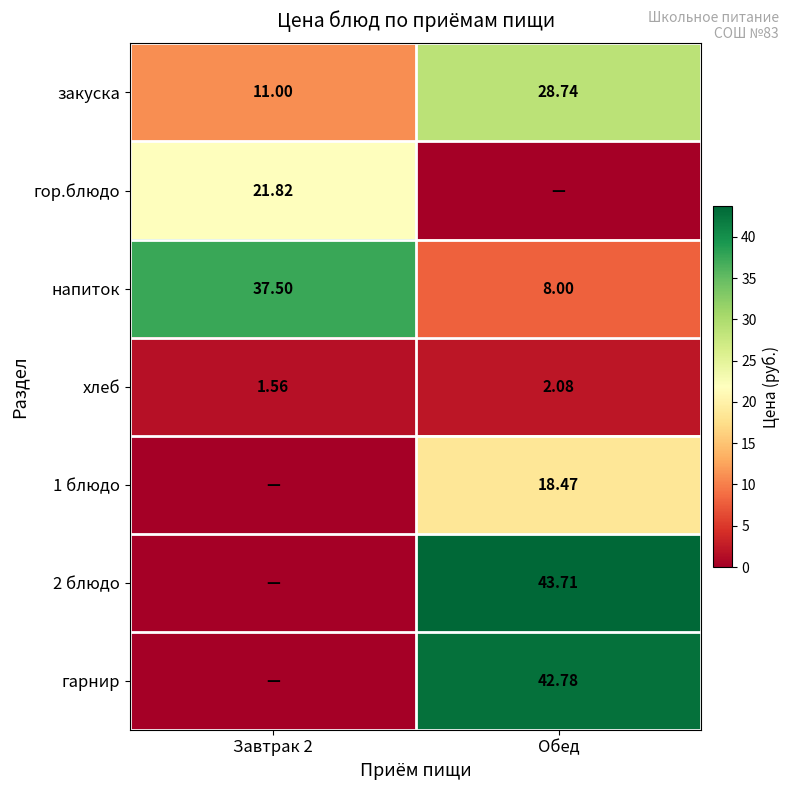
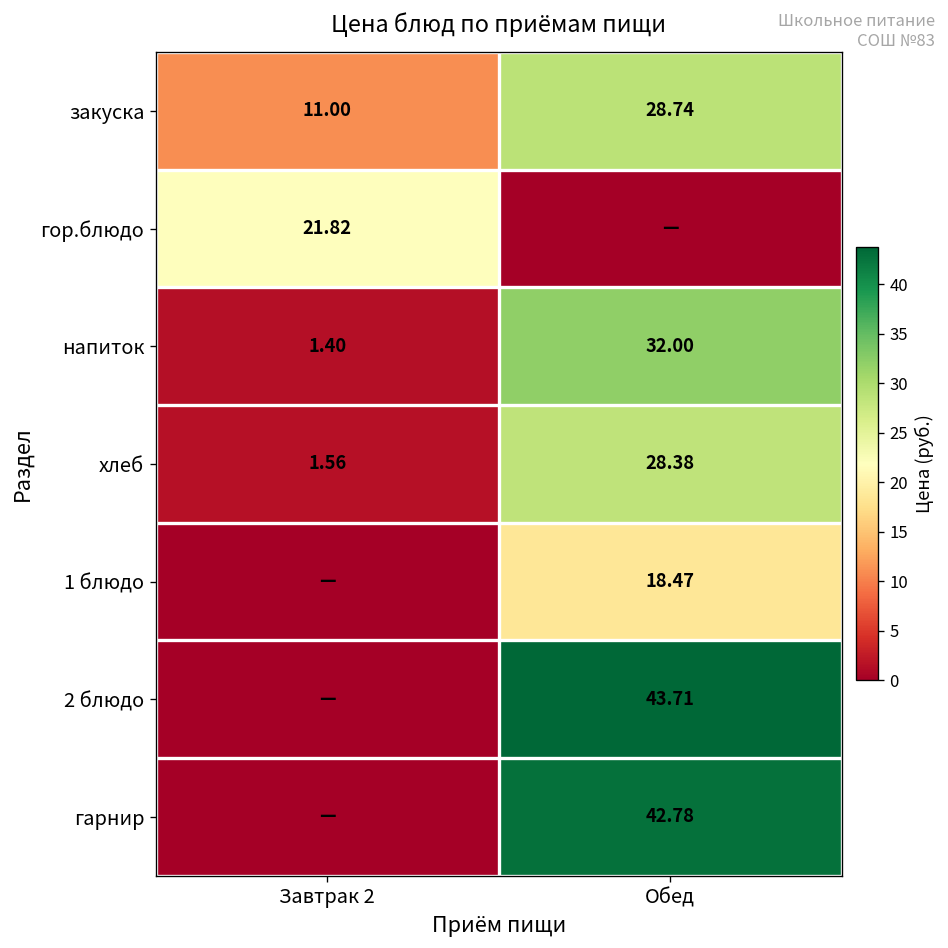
  {
    "закуска": {
      "Завтрак 2": 11.00,
      "Обед": 28.74
    },
    "гор.блюдо": {
      "Завтрак 2": 21.82
    },
    "напиток": {
-     "Завтрак 2": 37.50,
-     "Обед": 8.00
+     "Завтрак 2": 1.40,
+     "Обед": 32.00
    },
    "хлеб": {
      "Завтрак 2": 1.56,
-     "Обед": 2.08
+     "Обед": 28.38
    },
    "1 блюдо": {
      "Обед": 18.47
    },
    "2 блюдо": {
      "Обед": 43.71
    },
    "гарнир": {
      "Обед": 42.78
    }
  }
